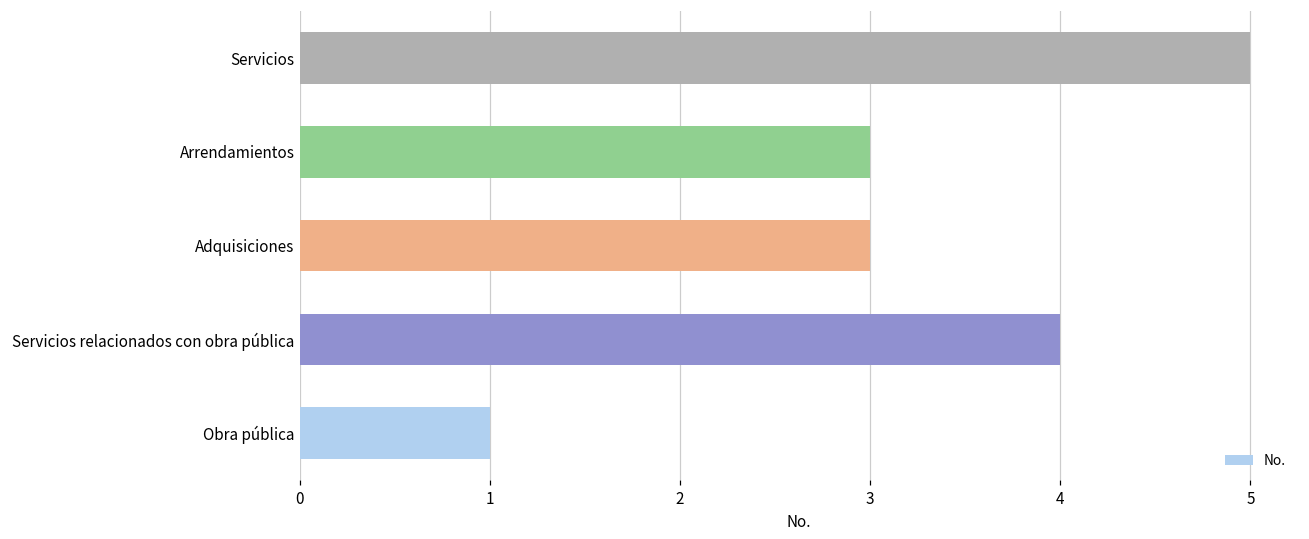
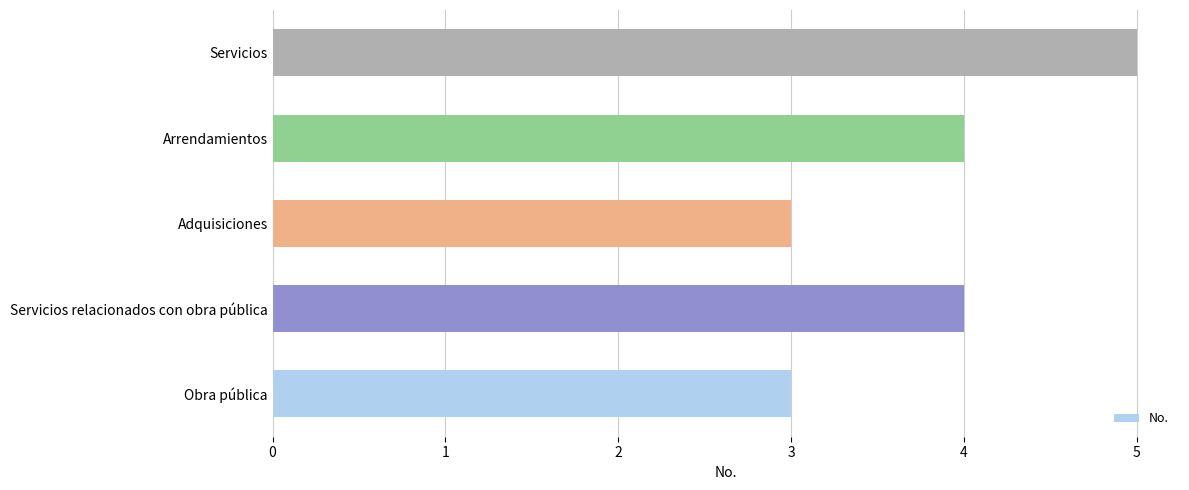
  {
    "Servicios": 5,
-   "Arrendamientos": 3,
+   "Arrendamientos": 4,
    "Adquisiciones": 3,
    "Servicios relacionados con obra pública": 4,
-   "Obra pública": 1
+   "Obra pública": 3
  }
